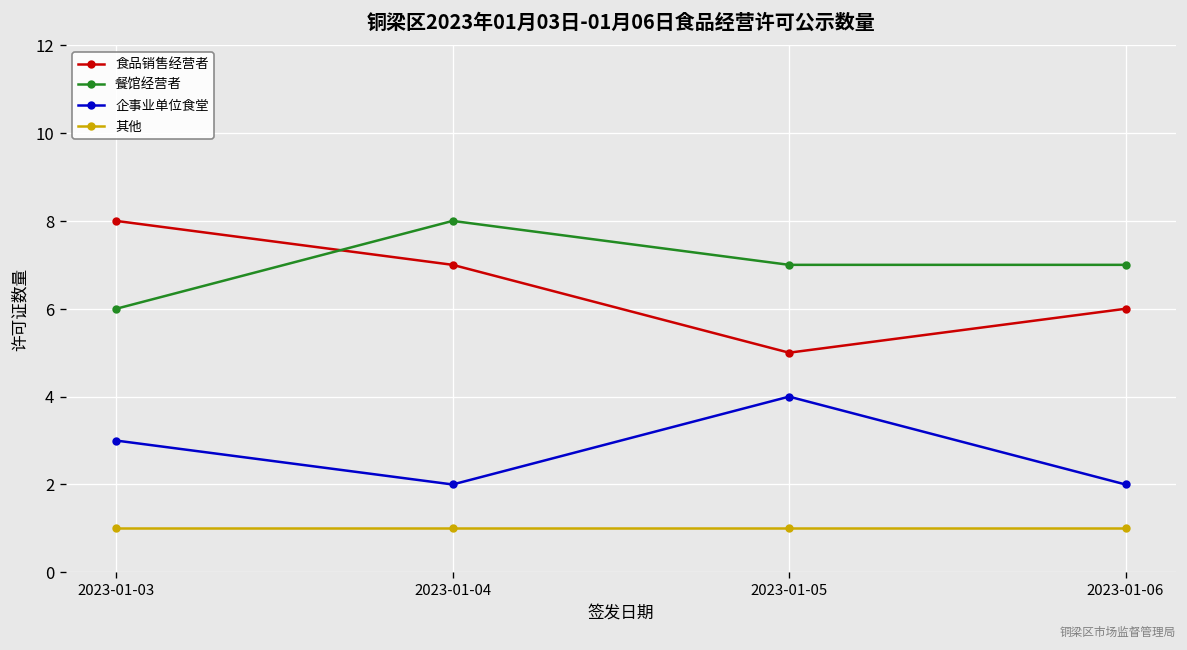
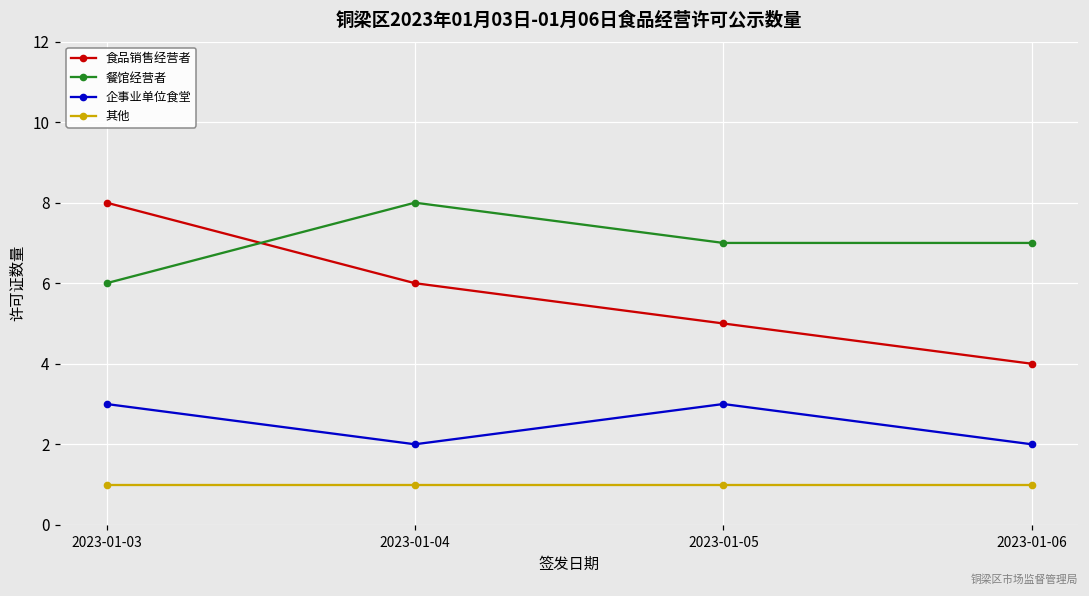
  {
    "食品销售经营者": {
      "2023-01-03": 8,
-     "2023-01-04": 7,
+     "2023-01-04": 6,
      "2023-01-05": 5,
-     "2023-01-06": 6
+     "2023-01-06": 4
    },
    "餐馆经营者": {
      "2023-01-03": 6,
      "2023-01-04": 8,
      "2023-01-05": 7,
      "2023-01-06": 7
    },
    "企事业单位食堂": {
      "2023-01-03": 3,
      "2023-01-04": 2,
-     "2023-01-05": 4,
+     "2023-01-05": 3,
      "2023-01-06": 2
    },
    "其他": {
      "2023-01-03": 1,
      "2023-01-04": 1,
      "2023-01-05": 1,
      "2023-01-06": 1
    }
  }
